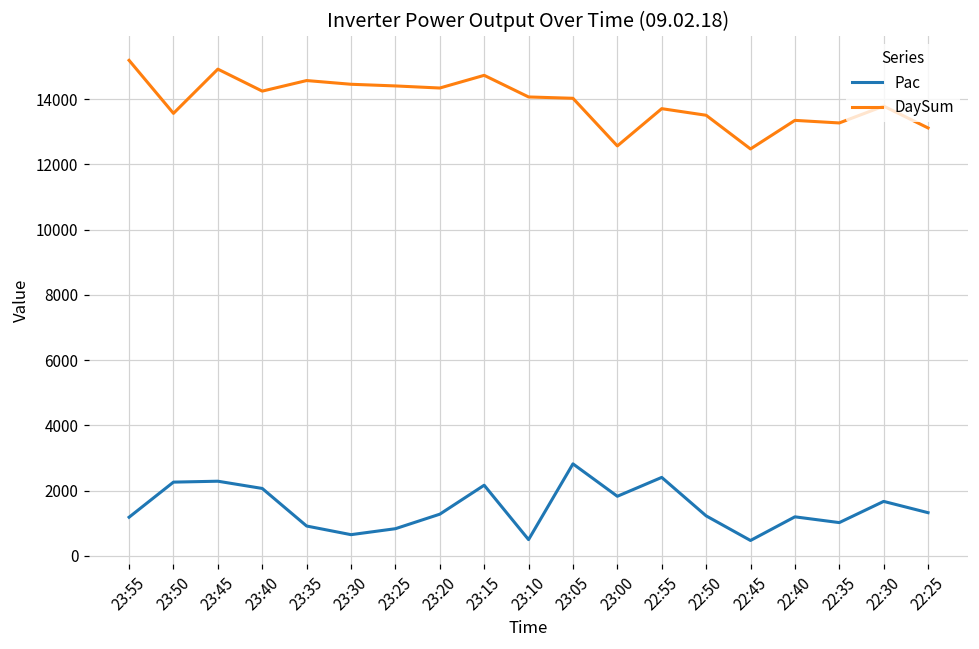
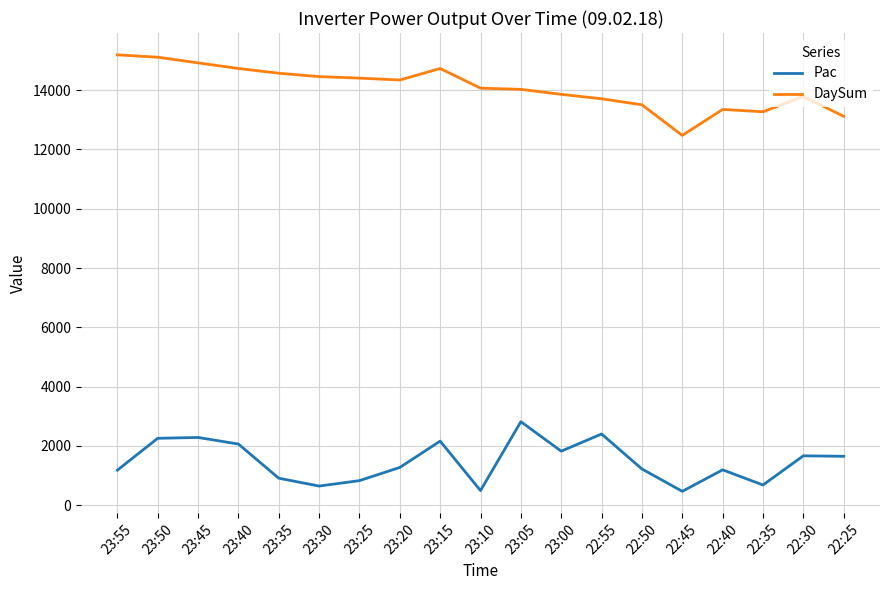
  {
    "Pac": {
      "23:55": 1200,
      "23:50": 2300,
      "23:45": 2300,
      "23:40": 2100,
      "23:35": 900,
      "23:30": 600,
      "23:25": 800,
      "23:20": 1300,
      "23:15": 2200,
      "23:10": 500,
      "23:05": 2800,
      "23:00": 1800,
      "22:55": 2400,
      "22:50": 1200,
      "22:45": 500,
      "22:40": 1200,
-     "22:35": 1000,
+     "22:35": 700,
      "22:30": 1700,
-     "22:25": 1300
+     "22:25": 1700
    },
    "DaySum": {
      "23:55": 15200,
-     "23:50": 13600,
+     "23:50": 15100,
      "23:45": 14900,
-     "23:40": 14200,
+     "23:40": 14700,
      "23:35": 14600,
      "23:30": 14500,
      "23:25": 14400,
      "23:20": 14300,
      "23:15": 14700,
      "23:10": 14100,
      "23:05": 14000,
-     "23:00": 12600,
+     "23:00": 13900,
      "22:55": 13700,
      "22:50": 13500,
      "22:45": 12500,
      "22:40": 13400,
      "22:35": 13300,
      "22:25": 13100
    }
  }
